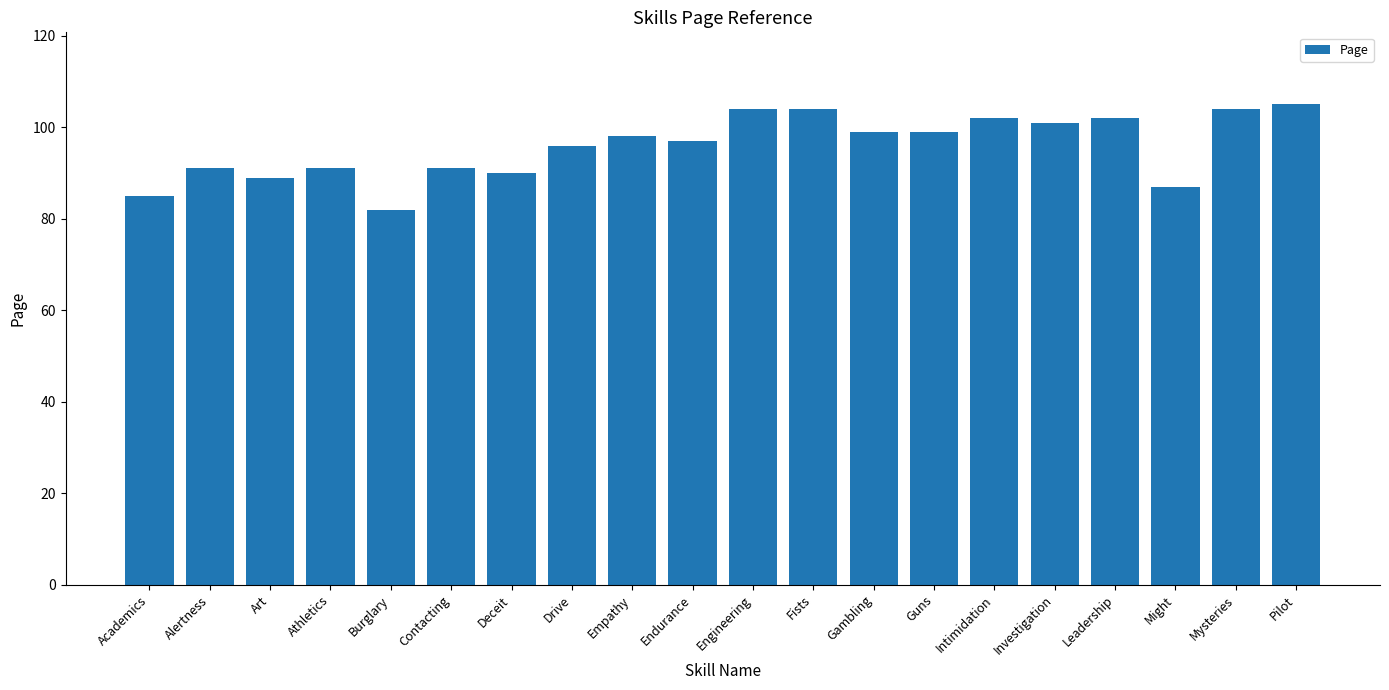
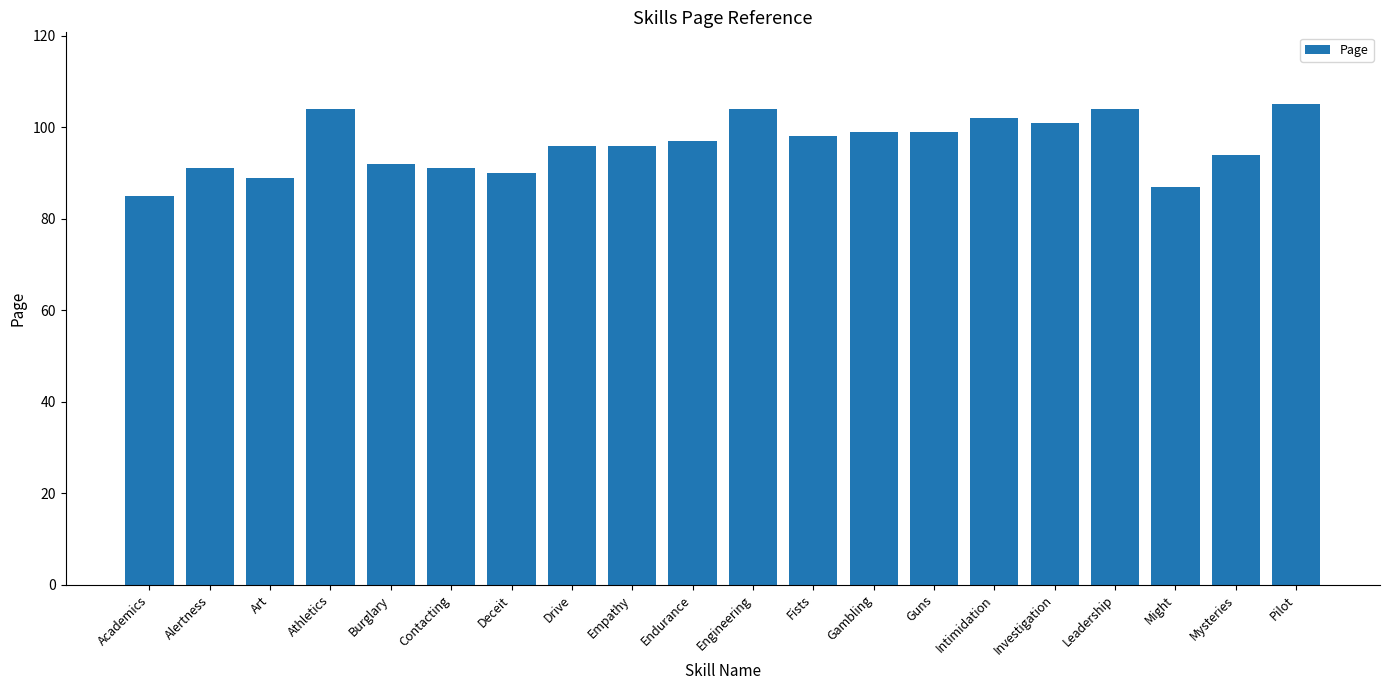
  {
    "Academics": 85,
    "Alertness": 91,
    "Art": 89,
-   "Athletics": 91,
-   "Burglary": 82,
+   "Athletics": 104,
+   "Burglary": 92,
    "Contacting": 91,
    "Deceit": 90,
    "Drive": 96,
-   "Empathy": 98,
+   "Empathy": 96,
    "Endurance": 97,
    "Engineering": 104,
-   "Fists": 104,
+   "Fists": 98,
    "Gambling": 99,
    "Guns": 99,
    "Intimidation": 102,
    "Investigation": 101,
-   "Leadership": 102,
+   "Leadership": 104,
    "Might": 87,
-   "Mysteries": 104,
+   "Mysteries": 94,
    "Pilot": 105
  }
